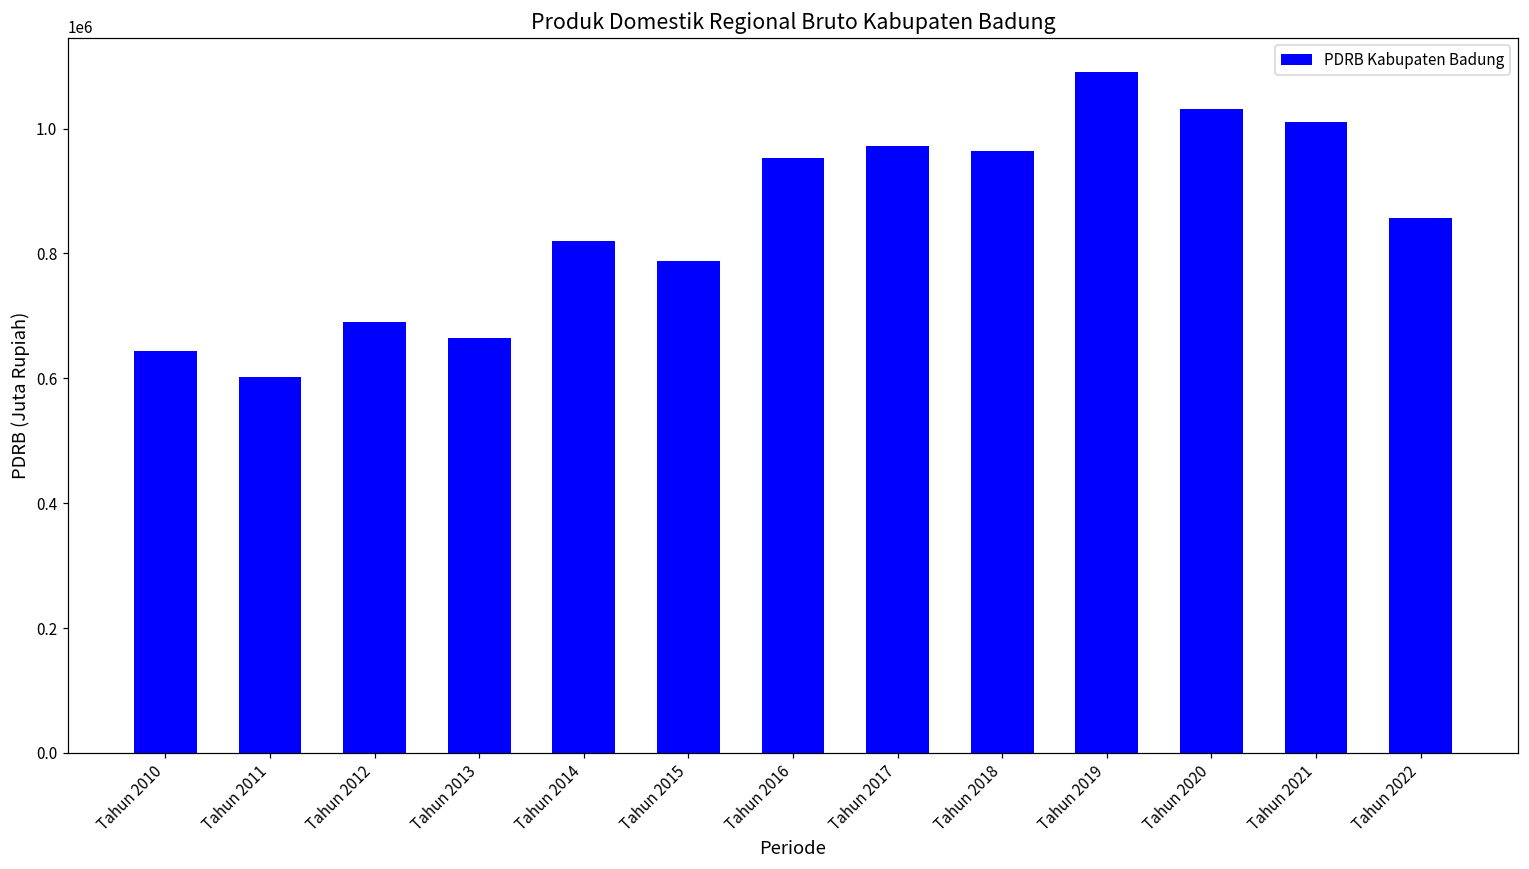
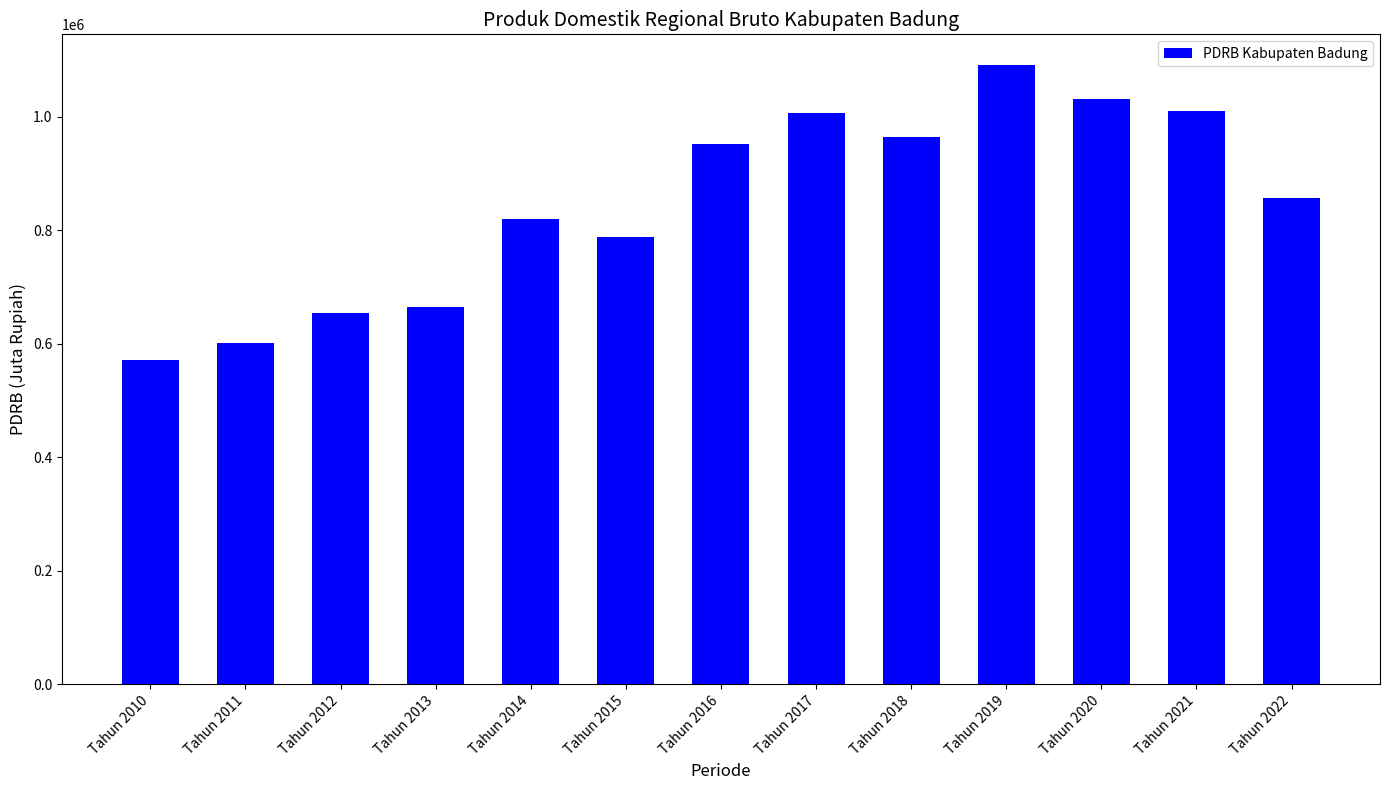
  {
-   "Tahun 2010": 640000,
+   "Tahun 2010": 570000,
    "Tahun 2011": 600000,
-   "Tahun 2012": 690000,
+   "Tahun 2012": 650000,
    "Tahun 2013": 670000,
    "Tahun 2014": 820000,
    "Tahun 2015": 790000,
    "Tahun 2016": 950000,
-   "Tahun 2017": 970000,
+   "Tahun 2017": 1010000,
    "Tahun 2018": 960000,
    "Tahun 2019": 1090000,
    "Tahun 2020": 1030000,
    "Tahun 2021": 1010000,
    "Tahun 2022": 860000
  }
